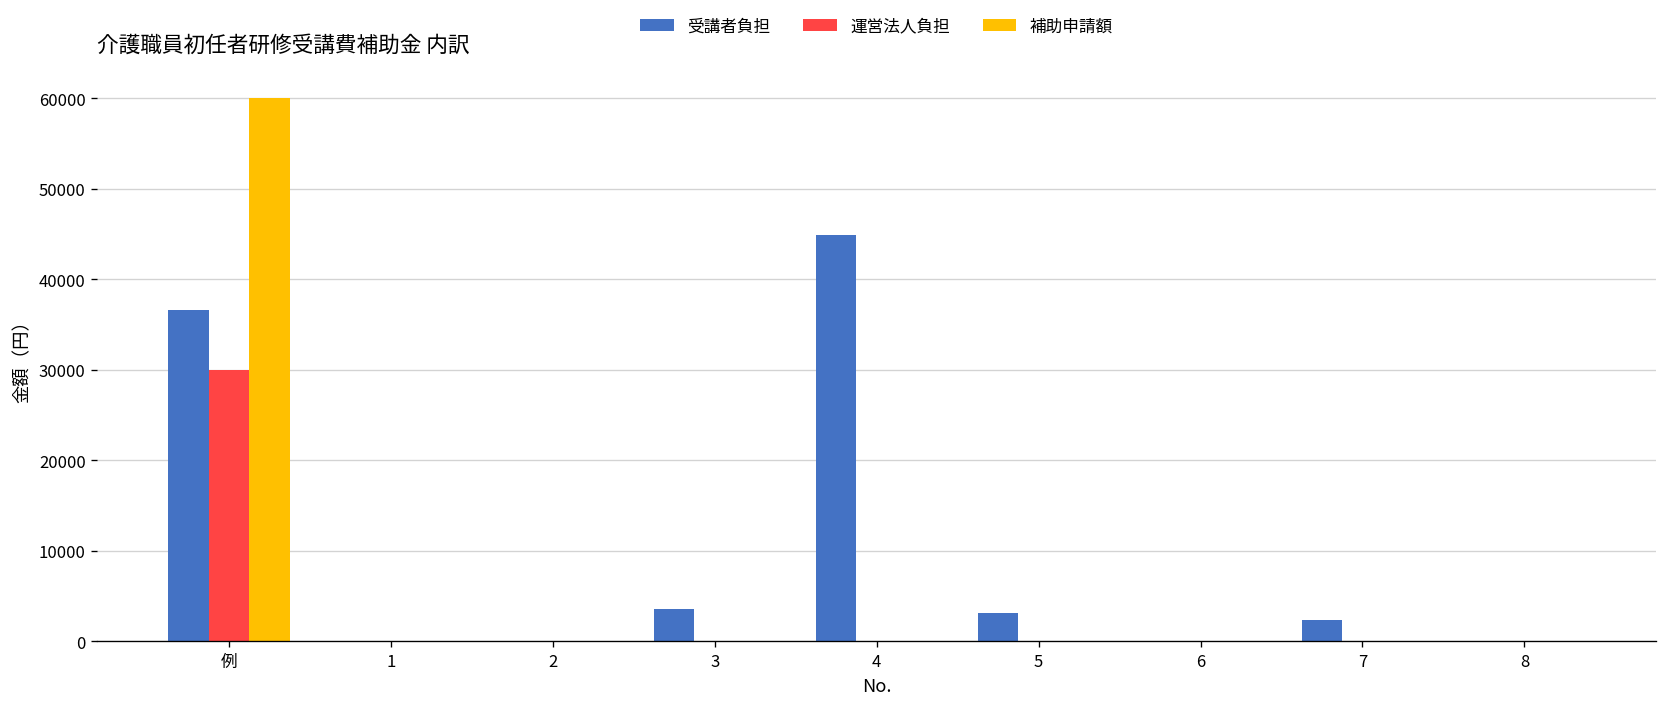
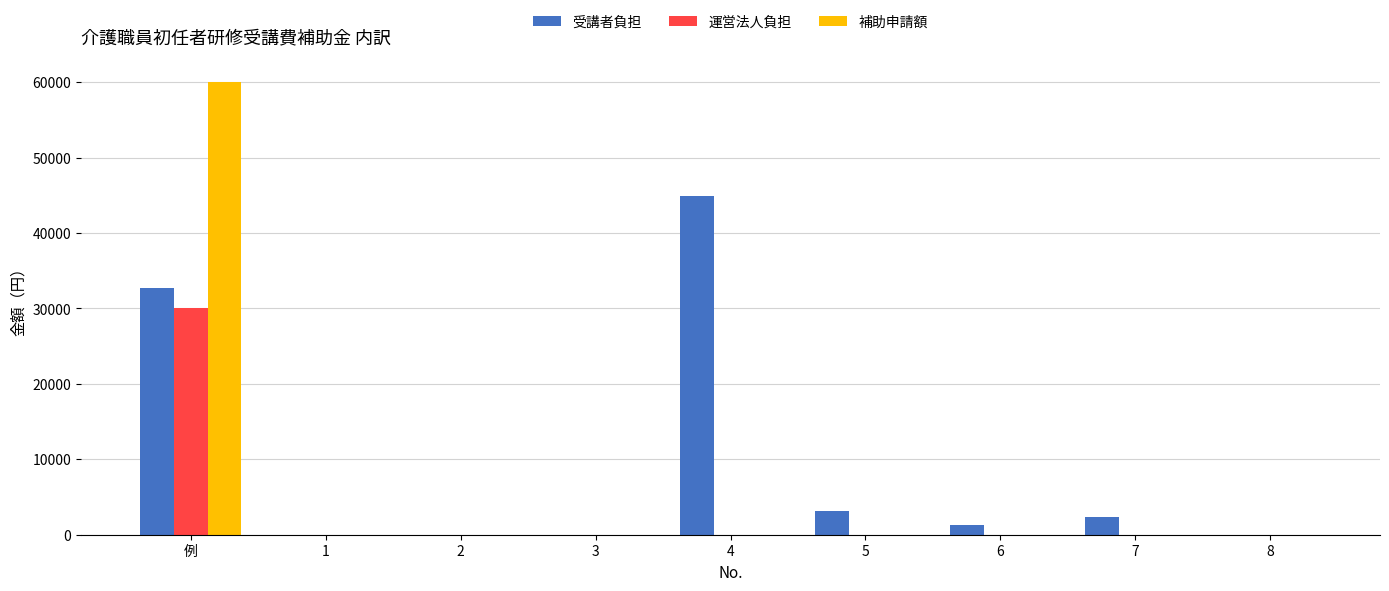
  {
    "受講者負担": {
-     "例": 37000,
+     "例": 33000,
      "1": 0,
      "2": 0,
-     "3": 4000,
+     "3": 0,
      "4": 45000,
      "5": 3000,
-     "6": 0,
+     "6": 1000,
      "7": 2000,
      "8": 0
    },
    "運営法人負担": {
      "例": 30000,
      "1": 0,
      "2": 0,
      "3": 0,
      "4": 0,
      "5": 0,
      "6": 0,
      "7": 0,
      "8": 0
    },
    "補助申請額": {
      "例": 60000,
      "1": 0,
      "2": 0,
      "3": 0,
      "4": 0,
      "5": 0,
      "6": 0,
      "7": 0,
      "8": 0
    }
  }
